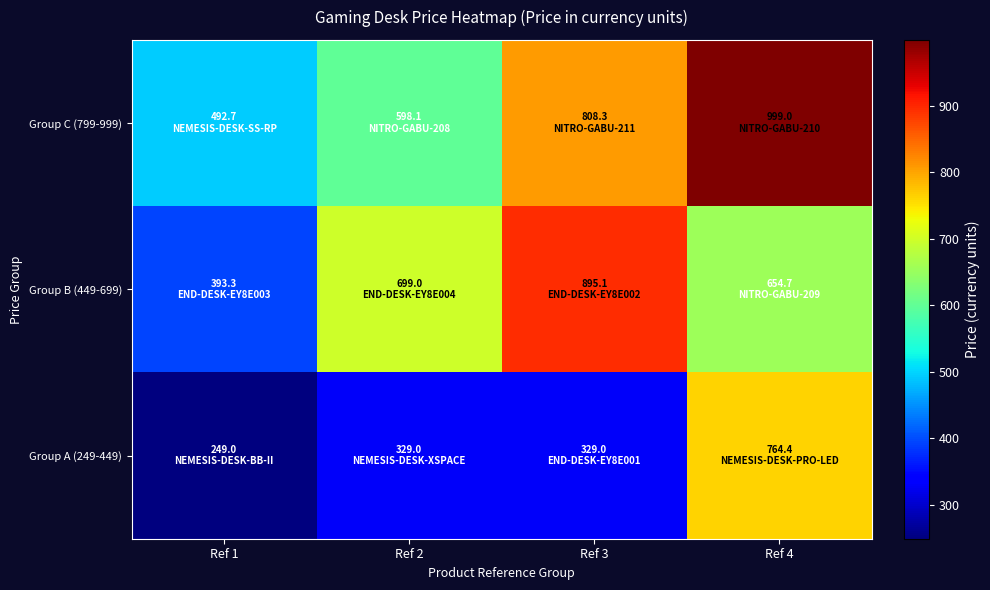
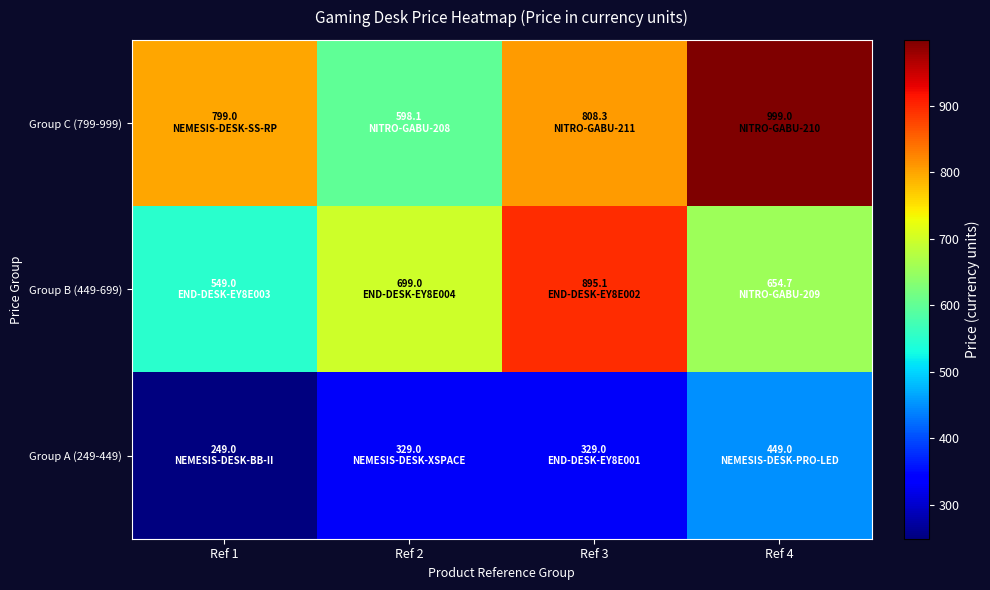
  {
    "Group C (799-999)": {
-     "Ref 1": 492.7,
+     "Ref 1": 799.0,
      "Ref 2": 598.1,
      "Ref 3": 808.3,
      "Ref 4": 999.0
    },
    "Group B (449-699)": {
-     "Ref 1": 393.3,
+     "Ref 1": 549.0,
      "Ref 2": 699.0,
      "Ref 3": 895.1,
      "Ref 4": 654.7
    },
    "Group A (249-449)": {
      "Ref 1": 249.0,
      "Ref 2": 329.0,
      "Ref 3": 329.0,
-     "Ref 4": 764.4
+     "Ref 4": 449.0
    }
  }
